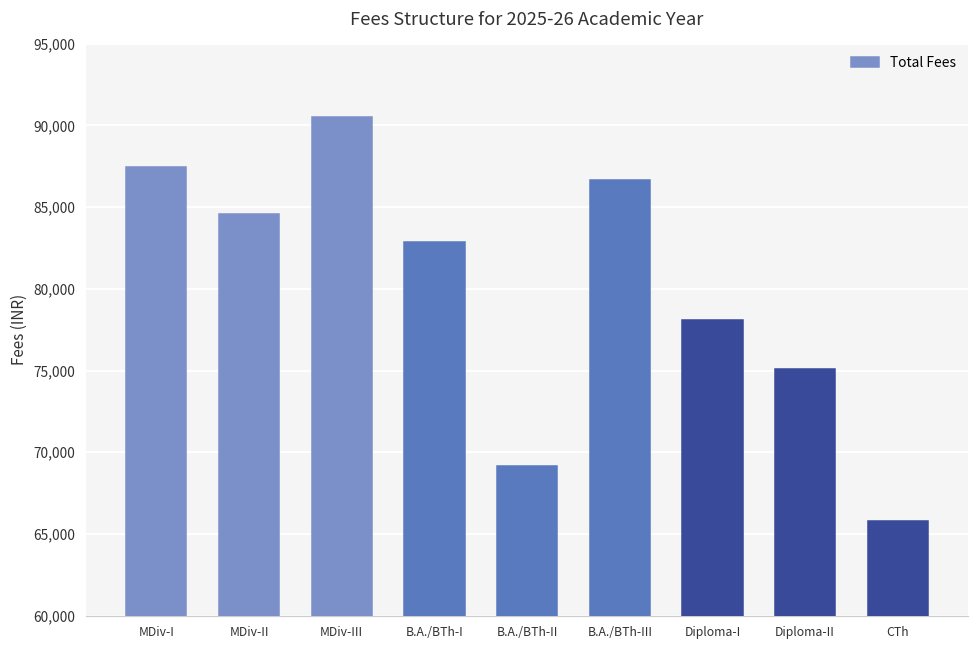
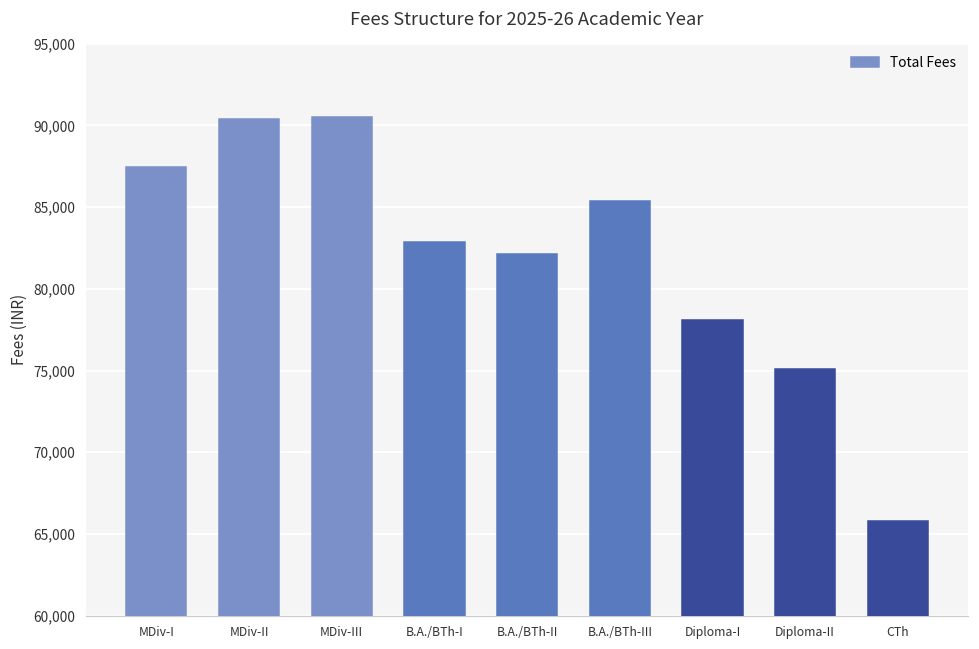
  {
    "MDiv-I": "87,500",
-   "MDiv-II": "84,600",
+   "MDiv-II": "90,400",
    "MDiv-III": "90,500",
    "B.A./BTh-I": "82,900",
-   "B.A./BTh-II": "69,100",
-   "B.A./BTh-III": "86,700",
+   "B.A./BTh-II": "82,200",
+   "B.A./BTh-III": "85,400",
    "Diploma-I": "78,100",
    "Diploma-II": "75,100",
    "CTh": "65,800"
  }
